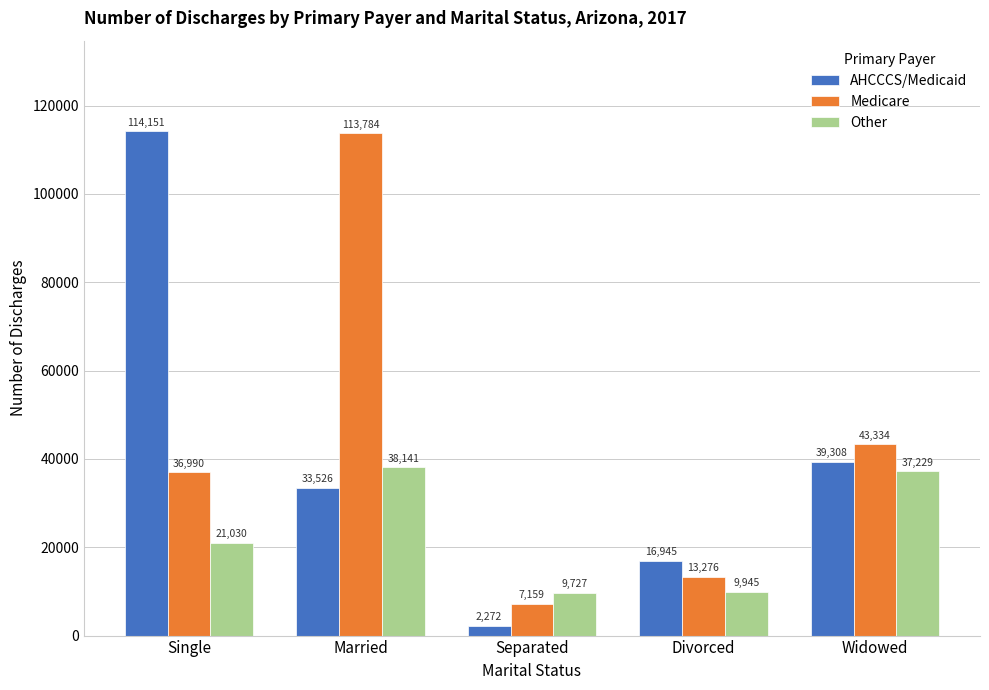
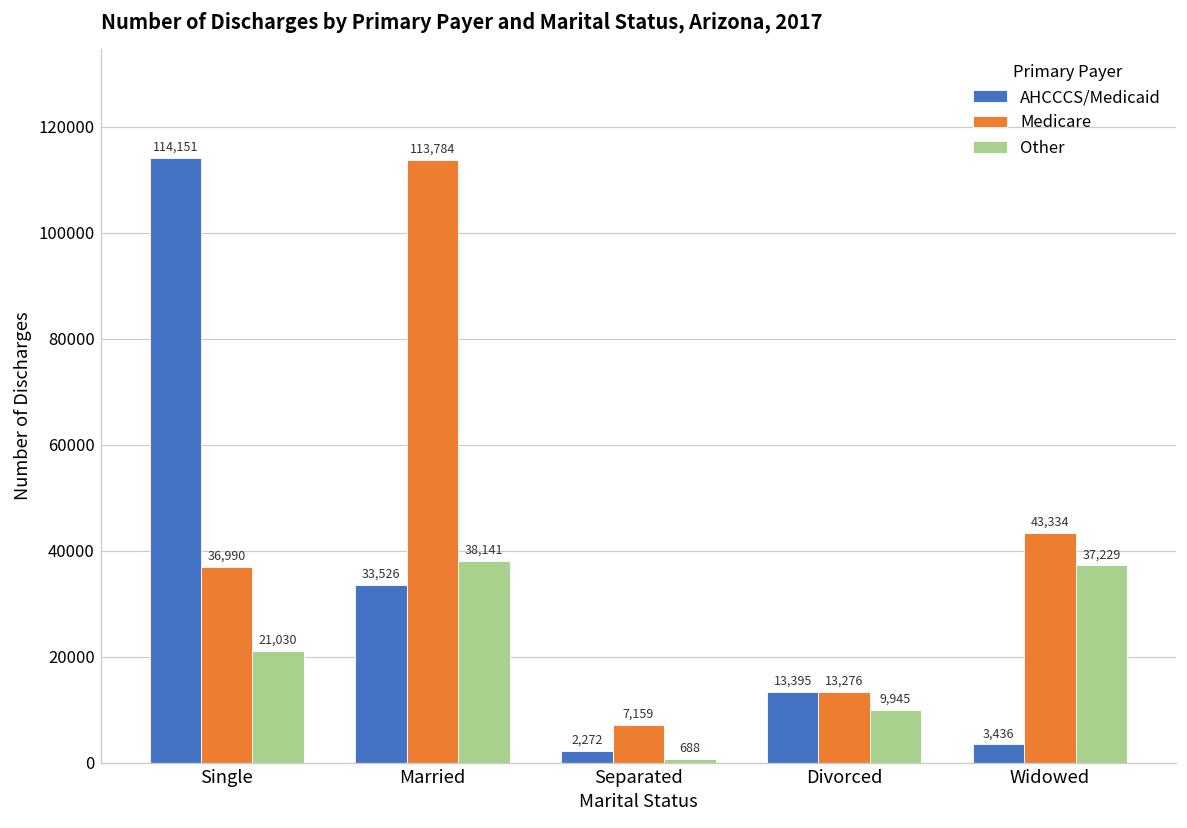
  {
    "AHCCCS/Medicaid": {
      "Single": "114,151",
      "Married": "33,526",
      "Separated": "2,272",
-     "Divorced": "16,945",
-     "Widowed": "39,308"
+     "Divorced": "13,395",
+     "Widowed": "3,436"
    },
    "Medicare": {
      "Single": "36,990",
      "Married": "113,784",
      "Separated": "7,159",
      "Divorced": "13,276",
      "Widowed": "43,334"
    },
    "Other": {
      "Single": "21,030",
      "Married": "38,141",
-     "Separated": "9,727",
+     "Separated": "688",
      "Divorced": "9,945",
      "Widowed": "37,229"
    }
  }
